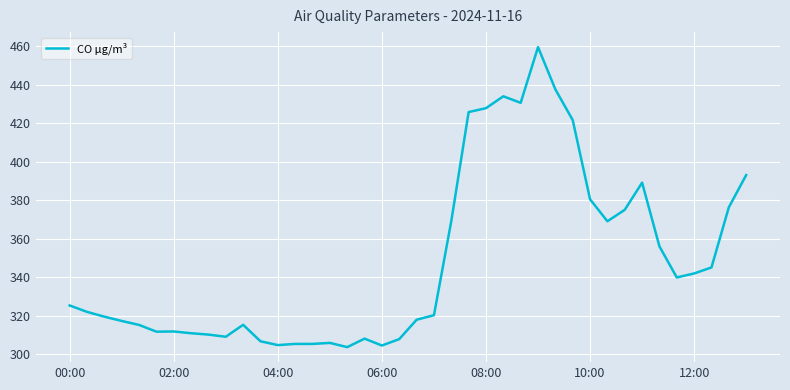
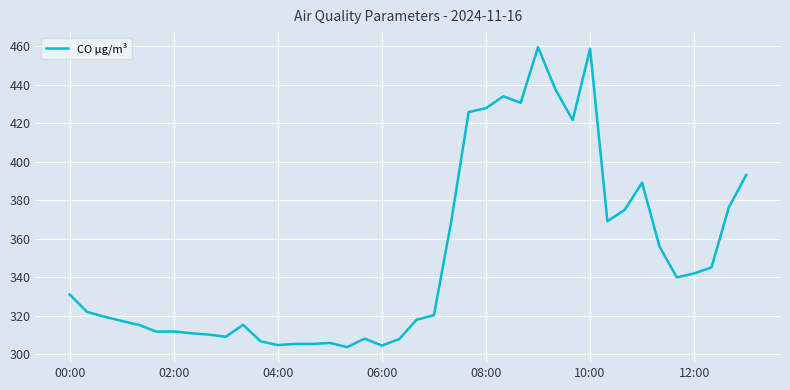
  {
-   "00:00": 325,
+   "00:00": 331,
    "02:00": 312,
    "04:00": 305,
    "06:00": 305,
    "08:00": 428,
-   "10:00": 381,
+   "10:00": 459,
    "12:00": 342
  }
